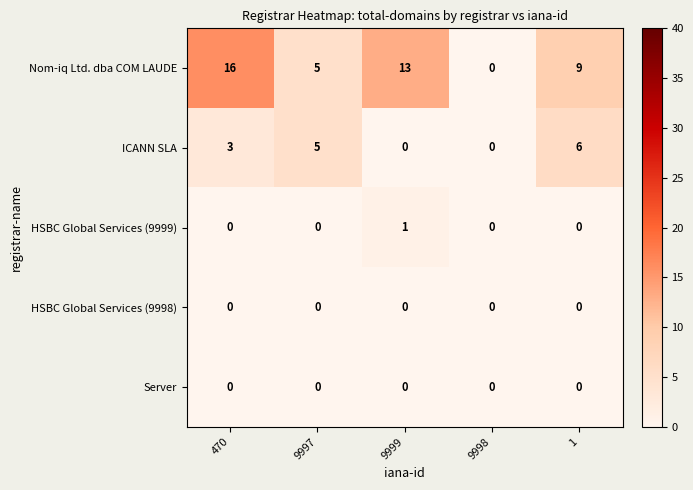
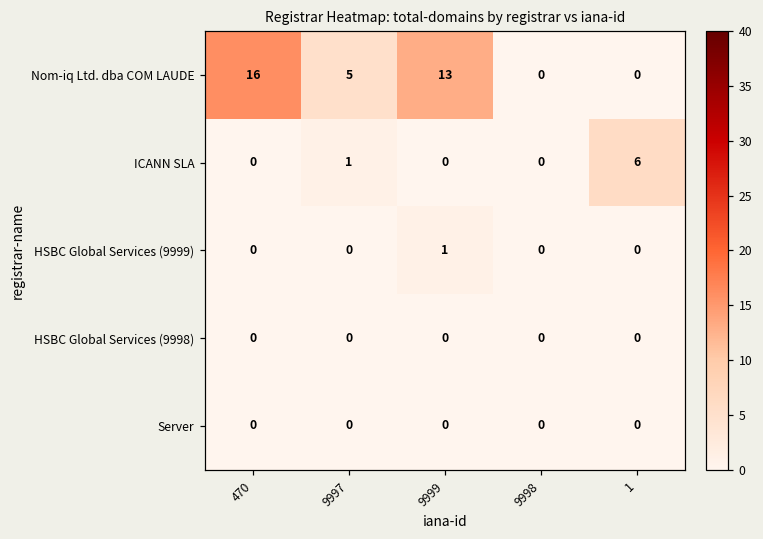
  {
    "Nom-iq Ltd. dba COM LAUDE": {
      "470": 16,
      "9997": 5,
      "9999": 13,
      "9998": 0,
-     "1": 9
+     "1": 0
    },
    "ICANN SLA": {
-     "470": 3,
-     "9997": 5,
+     "470": 0,
+     "9997": 1,
      "9999": 0,
      "9998": 0,
      "1": 6
    },
    "HSBC Global Services (9999)": {
      "470": 0,
      "9997": 0,
      "9999": 1,
      "9998": 0,
      "1": 0
    },
    "HSBC Global Services (9998)": {
      "470": 0,
      "9997": 0,
      "9999": 0,
      "9998": 0,
      "1": 0
    },
    "Server": {
      "470": 0,
      "9997": 0,
      "9999": 0,
      "9998": 0,
      "1": 0
    }
  }
